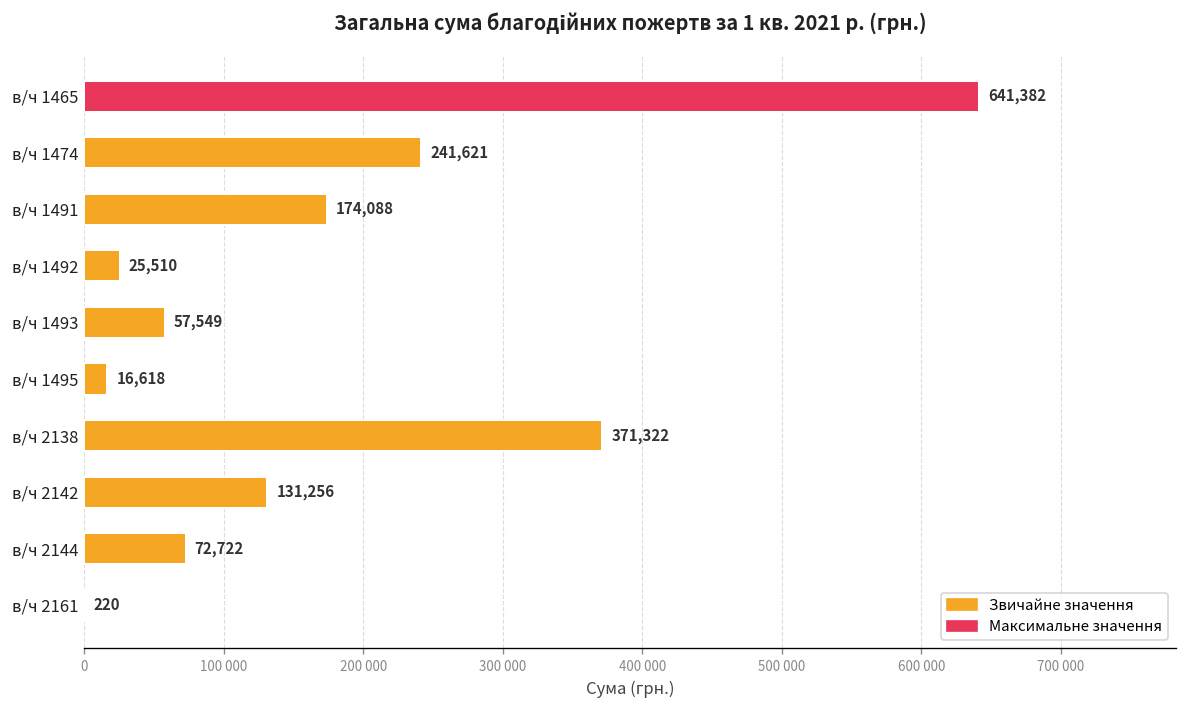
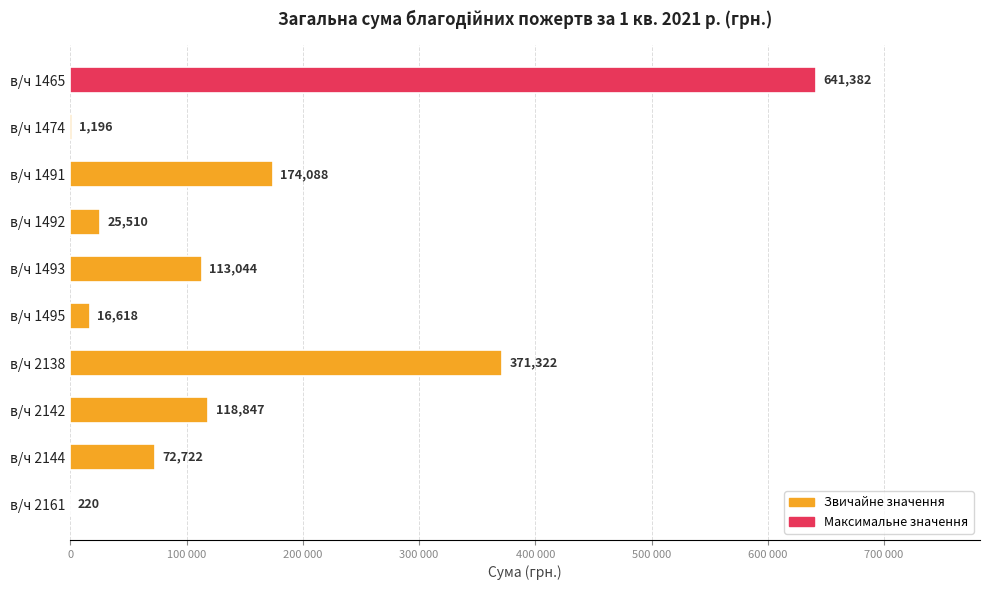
  {
    "в/ч 1465": "641,382",
-   "в/ч 1474": "241,621",
+   "в/ч 1474": "1,196",
    "в/ч 1491": "174,088",
    "в/ч 1492": "25,510",
-   "в/ч 1493": "57,549",
+   "в/ч 1493": "113,044",
    "в/ч 1495": "16,618",
    "в/ч 2138": "371,322",
-   "в/ч 2142": "131,256",
+   "в/ч 2142": "118,847",
    "в/ч 2144": "72,722",
    "в/ч 2161": "220"
  }
